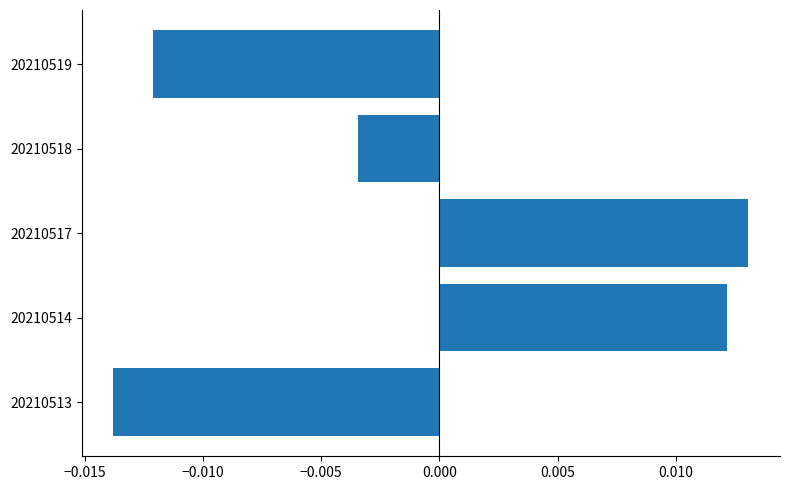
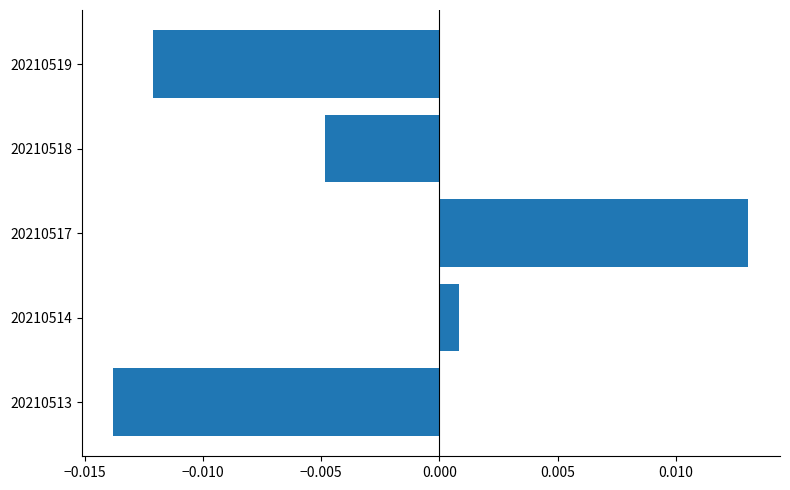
  {
    "20210519": -0.0121,
-   "20210518": -0.0034,
+   "20210518": -0.0048,
    "20210517": 0.0131,
-   "20210514": 0.0122,
+   "20210514": 0.0008,
    "20210513": -0.0138
  }
